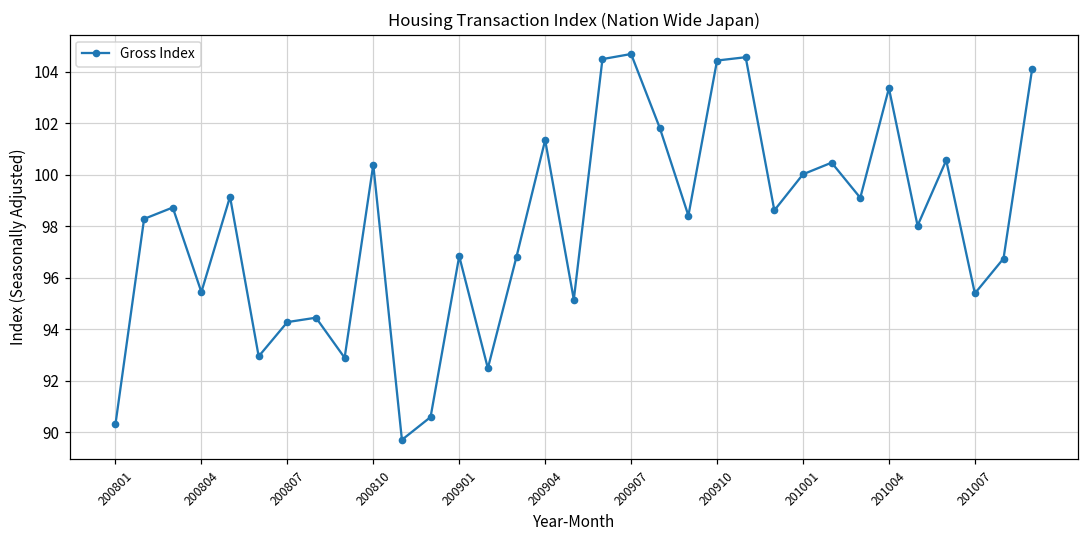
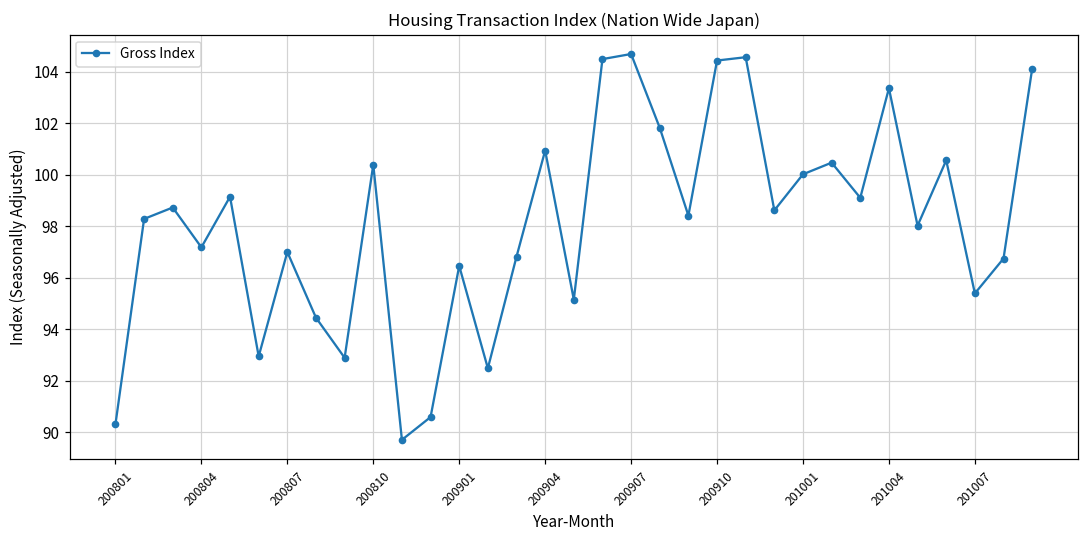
  {
    "200801": 90.3,
-   "200804": 95.4,
-   "200807": 94.3,
+   "200804": 97.2,
+   "200807": 97.0,
    "200810": 100.4,
-   "200901": 96.8,
-   "200904": 101.3,
+   "200901": 96.5,
+   "200904": 100.9,
    "200907": 104.7,
    "200910": 104.4,
    "201001": 100.0,
    "201004": 103.4,
    "201007": 95.4
  }
